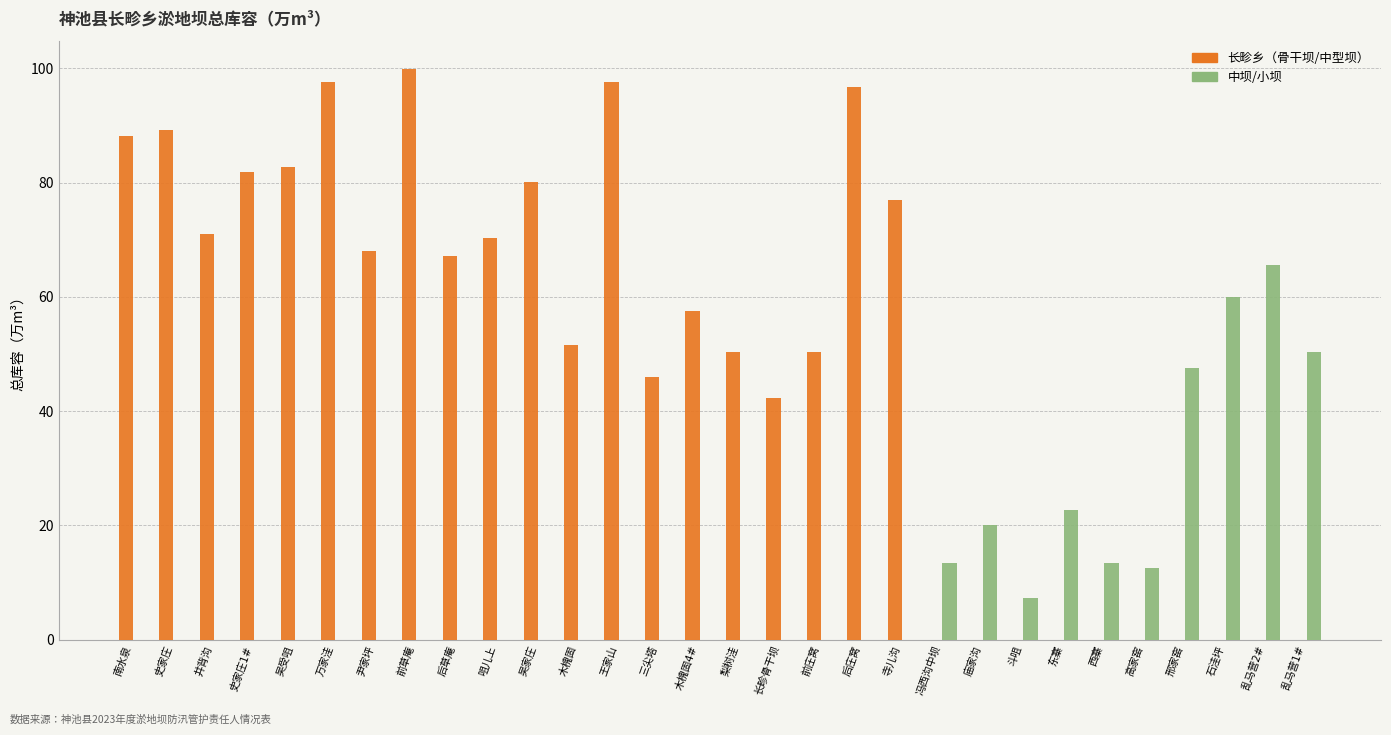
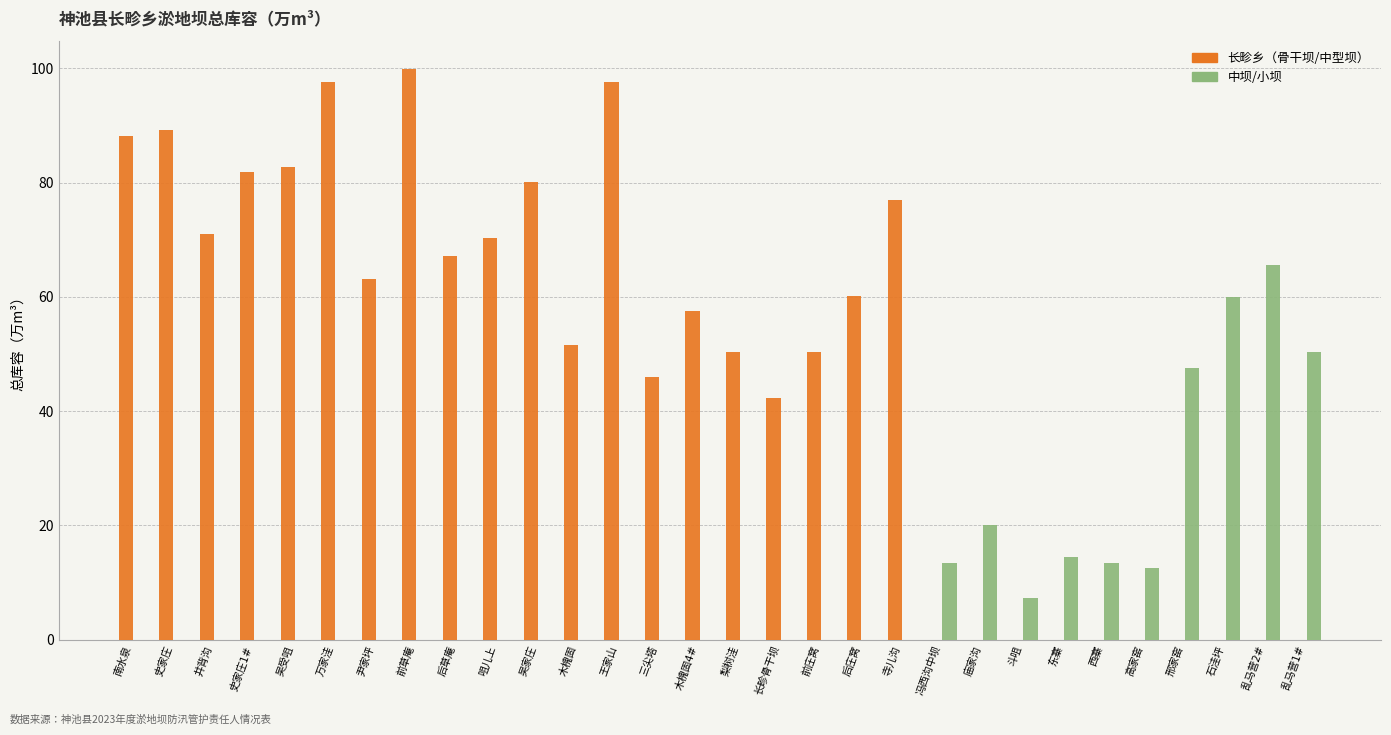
  {
    "长畛乡（骨干坝/中型坝）": {
      "南水泉": 88,
      "史家庄": 89,
      "井背沟": 71,
      "史家庄1#": 82,
      "吴受咀": 83,
      "万家洼": 98,
-     "尹家坪": 68,
+     "尹家坪": 63,
      "前草庵": 100,
      "后草庵": 67,
      "咀儿上": 70,
      "吴家庄": 80,
      "木槐固": 52,
      "王家山": 98,
      "三尖塔": 46,
      "木槐固4#": 58,
      "梨树洼": 50,
      "长畛骨干坝": 42,
      "前庄窝": 50,
-     "后庄窝": 97,
+     "后庄窝": 60,
      "寺儿沟": 77,
      "冯西沟中坝": 0,
      "庙家沟": 0,
      "斗咀": 0,
      "东寨": 0,
      "西寨": 0,
      "高家窑": 0,
      "邢家窑": 0,
      "石洼坪": 0,
      "乱马营2#": 0,
      "乱马营1#": 0
    },
    "中坝/小坝": {
      "南水泉": 0,
      "史家庄": 0,
      "井背沟": 0,
      "史家庄1#": 0,
      "吴受咀": 0,
      "万家洼": 0,
      "尹家坪": 0,
      "前草庵": 0,
      "后草庵": 0,
      "咀儿上": 0,
      "吴家庄": 0,
      "木槐固": 0,
      "王家山": 0,
      "三尖塔": 0,
      "木槐固4#": 0,
      "梨树洼": 0,
      "长畛骨干坝": 0,
      "前庄窝": 0,
      "后庄窝": 0,
      "寺儿沟": 0,
      "冯西沟中坝": 13,
      "庙家沟": 20,
      "斗咀": 7,
-     "东寨": 23,
+     "东寨": 14,
      "西寨": 13,
      "高家窑": 13,
      "邢家窑": 48,
      "石洼坪": 60,
      "乱马营2#": 66,
      "乱马营1#": 50
    }
  }
